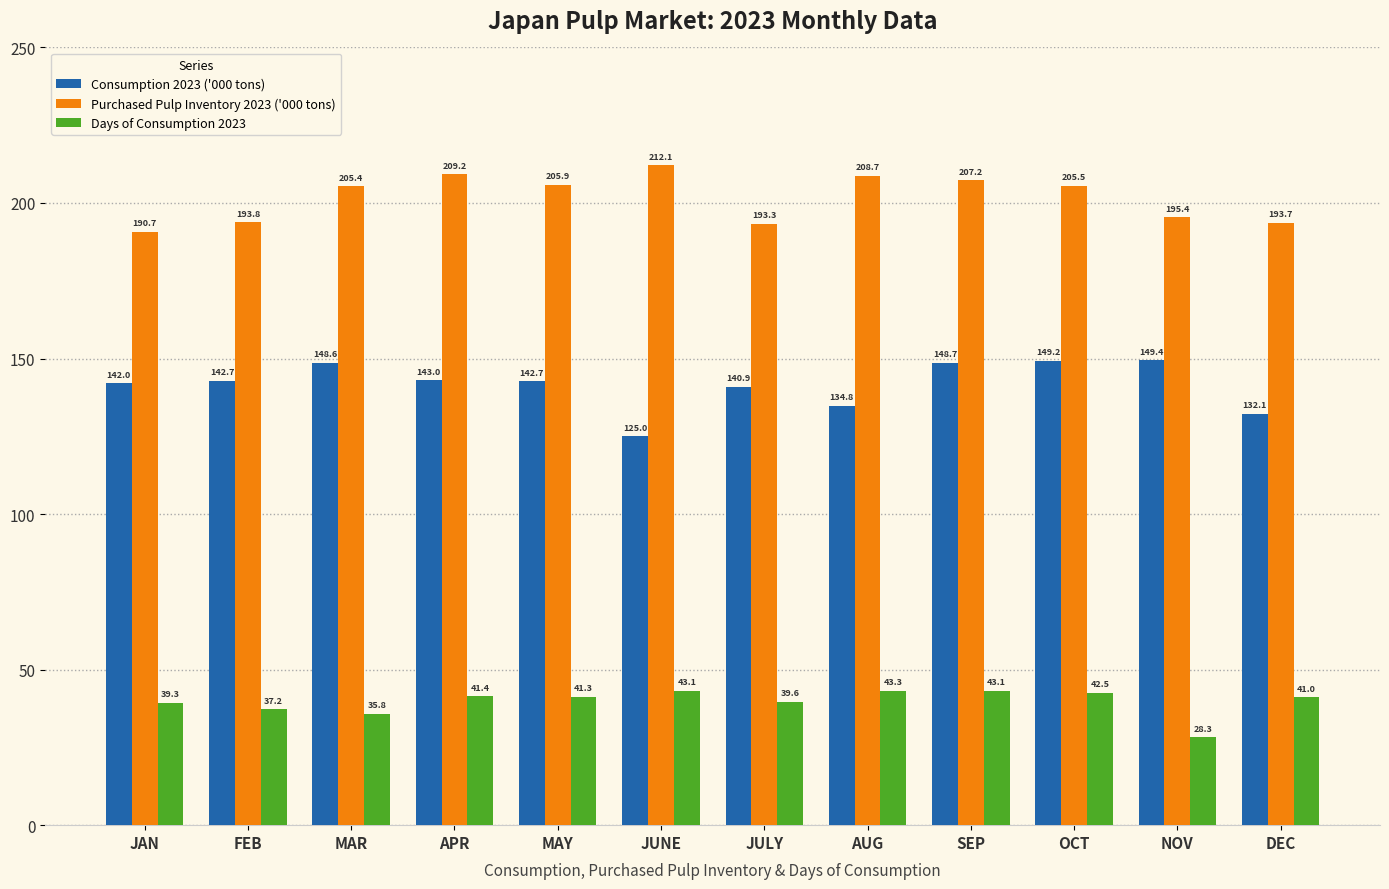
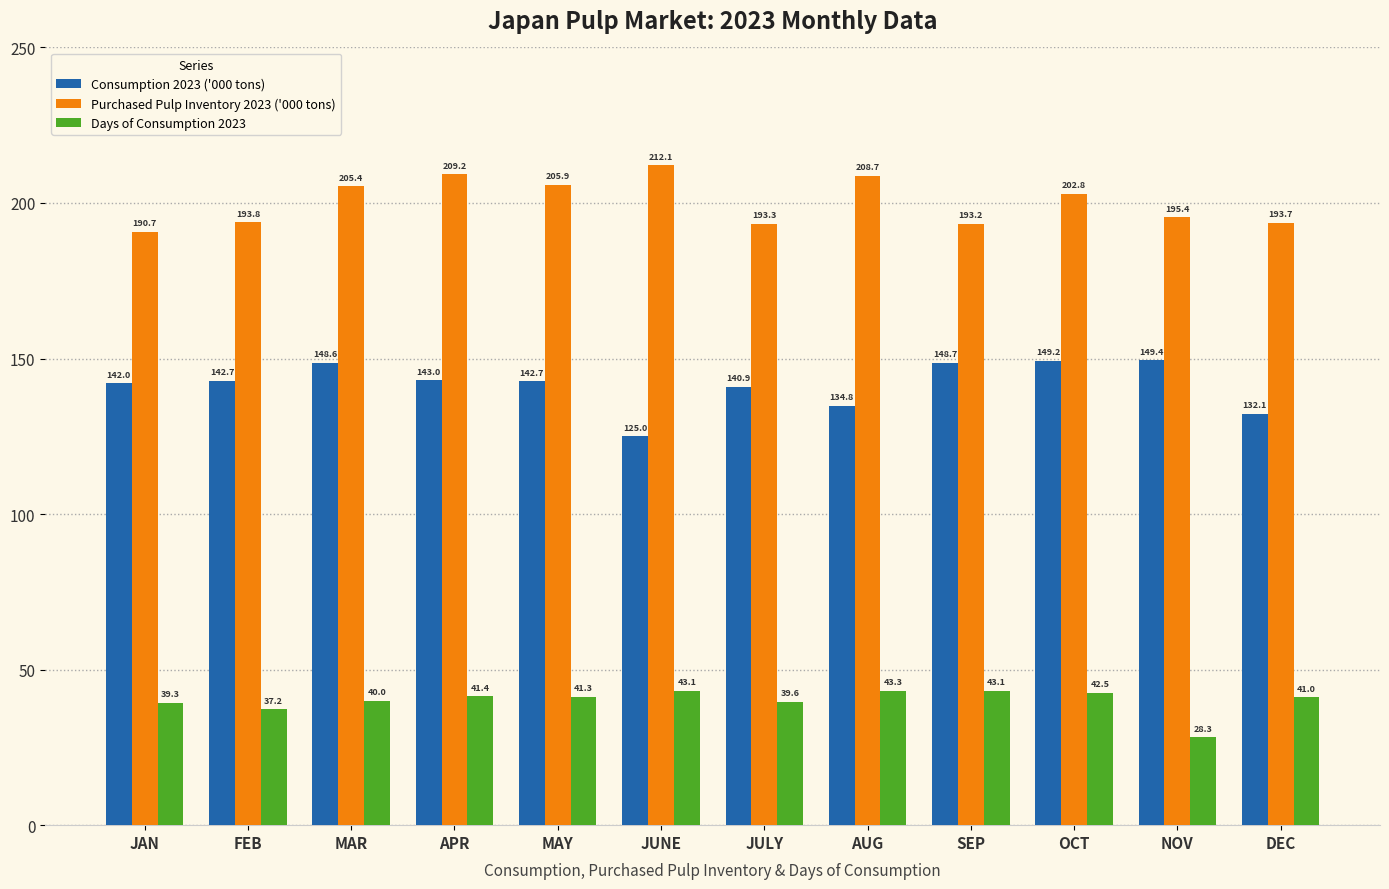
  {
    "Consumption 2023 ('000 tons)": {
      "JAN": 142.0,
      "FEB": 142.7,
      "MAR": 148.6,
      "APR": 143.0,
      "MAY": 142.7,
      "JUNE": 125.0,
      "JULY": 140.9,
      "AUG": 134.8,
      "SEP": 148.7,
      "OCT": 149.2,
      "NOV": 149.4,
      "DEC": 132.1
    },
    "Purchased Pulp Inventory 2023 ('000 tons)": {
      "JAN": 190.7,
      "FEB": 193.8,
      "MAR": 205.4,
      "APR": 209.2,
      "MAY": 205.9,
      "JUNE": 212.1,
      "JULY": 193.3,
      "AUG": 208.7,
-     "SEP": 207.2,
-     "OCT": 205.5,
+     "SEP": 193.2,
+     "OCT": 202.8,
      "NOV": 195.4,
      "DEC": 193.7
    },
    "Days of Consumption 2023": {
      "JAN": 39.3,
      "FEB": 37.2,
-     "MAR": 35.8,
+     "MAR": 40.0,
      "APR": 41.4,
      "MAY": 41.3,
      "JUNE": 43.1,
      "JULY": 39.6,
      "AUG": 43.3,
      "SEP": 43.1,
      "OCT": 42.5,
      "NOV": 28.3,
      "DEC": 41.0
    }
  }
